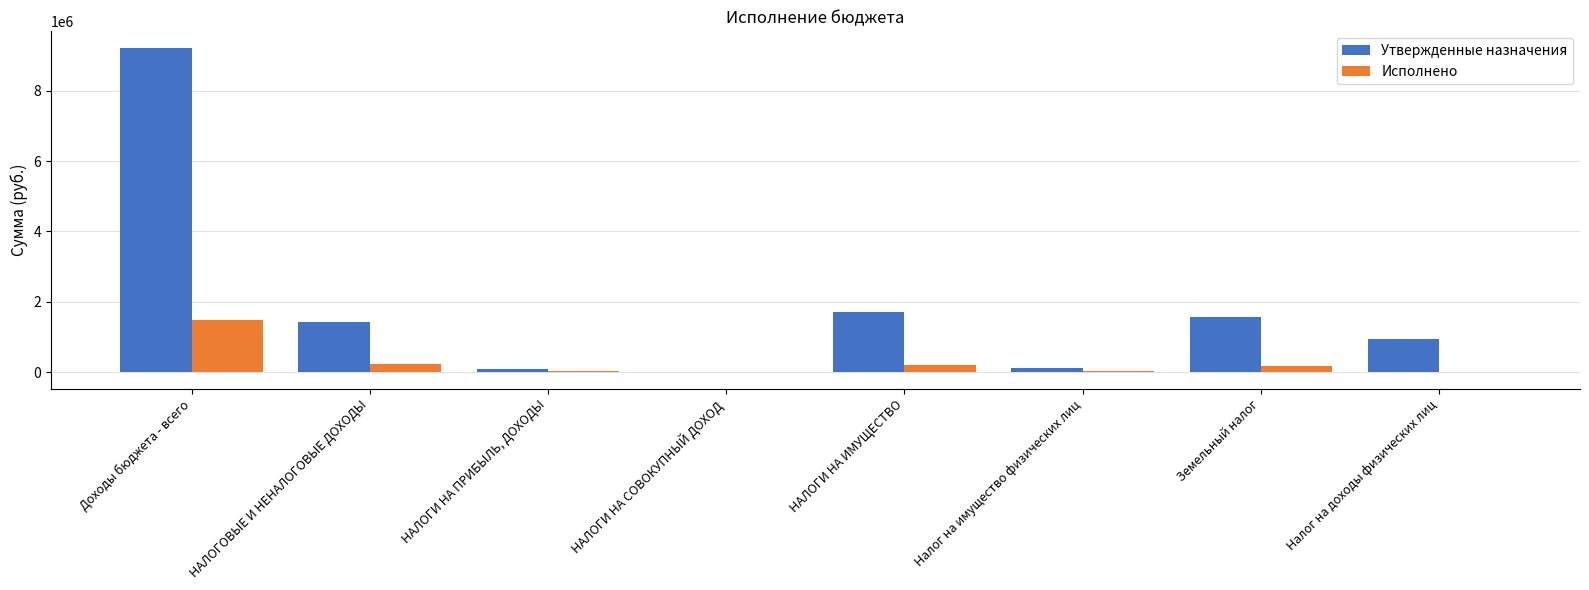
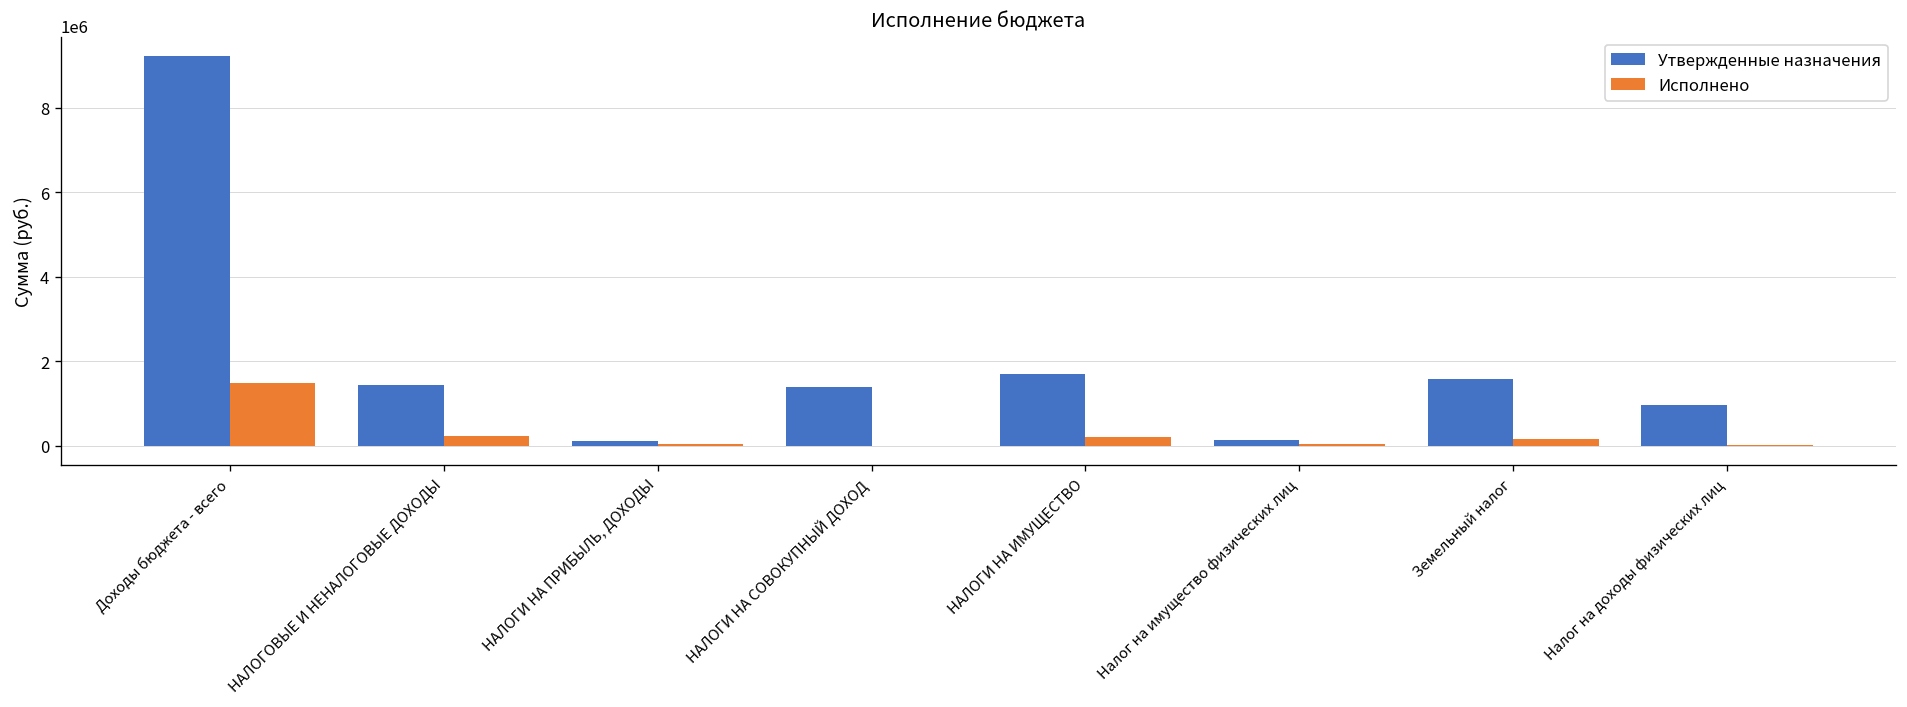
  {
    "Утвержденные назначения": {
      "Доходы бюджета - всего": 9200000,
      "НАЛОГОВЫЕ И НЕНАЛОГОВЫЕ ДОХОДЫ": 1400000,
      "НАЛОГИ НА ПРИБЫЛЬ, ДОХОДЫ": 100000,
-     "НАЛОГИ НА СОВОКУПНЫЙ ДОХОД": 0,
+     "НАЛОГИ НА СОВОКУПНЫЙ ДОХОД": 1400000,
      "НАЛОГИ НА ИМУЩЕСТВО": 1700000,
      "Налог на имущество физических лиц": 100000,
      "Земельный налог": 1600000,
      "Налог на доходы физических лиц": 1000000
    },
    "Исполнено": {
      "Доходы бюджета - всего": 1500000,
      "НАЛОГОВЫЕ И НЕНАЛОГОВЫЕ ДОХОДЫ": 200000,
      "НАЛОГИ НА ИМУЩЕСТВО": 200000,
      "Земельный налог": 200000
    }
  }
